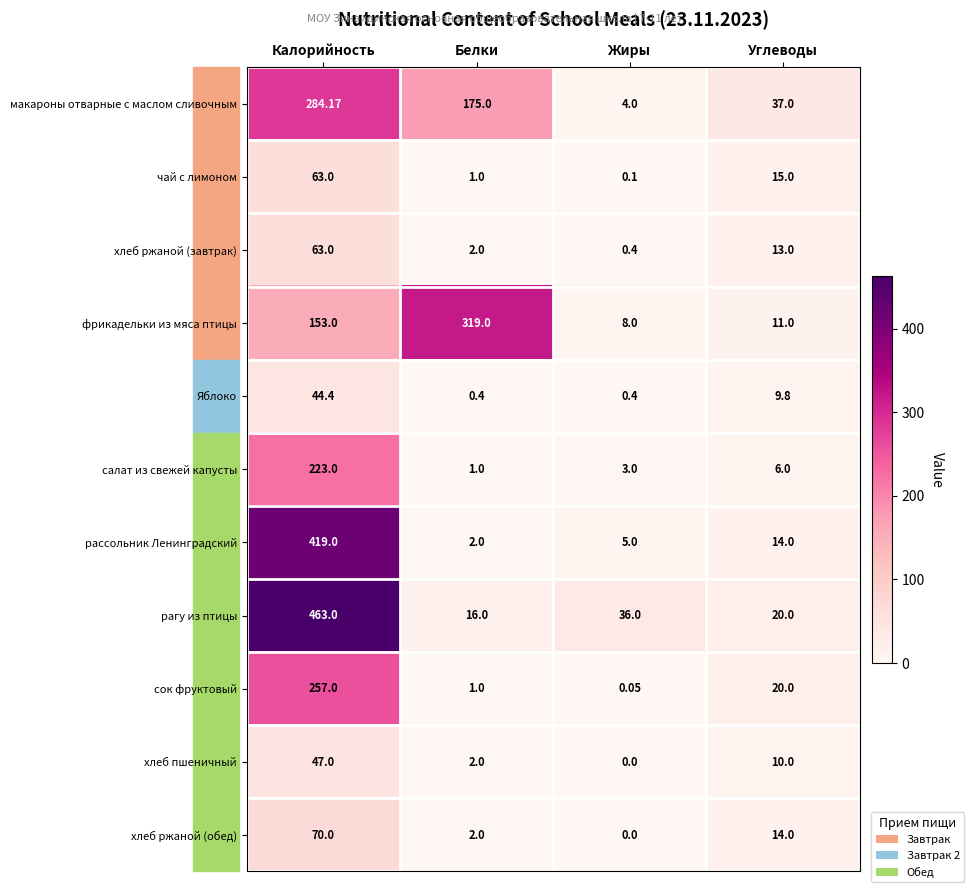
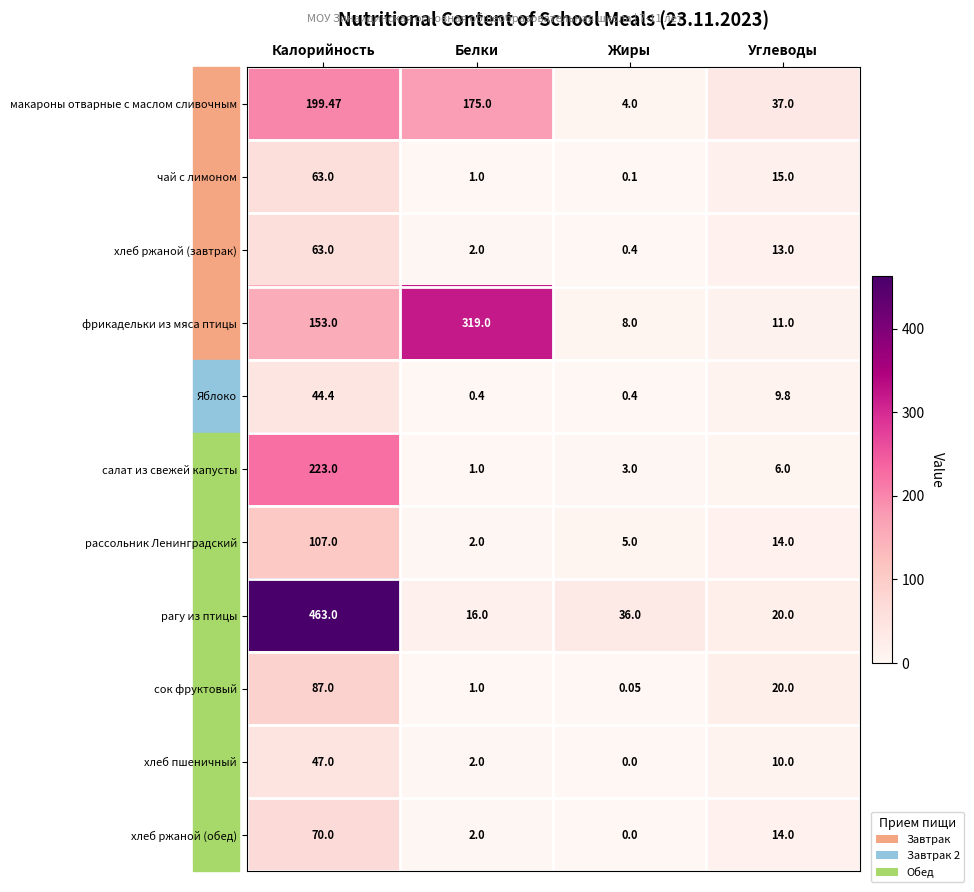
  {
    "макароны отварные с маслом сливочным": {
-     "Калорийность": 284.17,
+     "Калорийность": 199.47,
      "Белки": 175.0,
      "Жиры": 4.0,
      "Углеводы": 37.0
    },
    "чай с лимоном": {
      "Калорийность": 63.0,
      "Белки": 1.0,
      "Жиры": 0.1,
      "Углеводы": 15.0
    },
    "хлеб ржаной (завтрак)": {
      "Калорийность": 63.0,
      "Белки": 2.0,
      "Жиры": 0.4,
      "Углеводы": 13.0
    },
    "фрикадельки из мяса птицы": {
      "Калорийность": 153.0,
      "Белки": 319.0,
      "Жиры": 8.0,
      "Углеводы": 11.0
    },
    "Яблоко": {
      "Калорийность": 44.4,
      "Белки": 0.4,
      "Жиры": 0.4,
      "Углеводы": 9.8
    },
    "салат из свежей капусты": {
      "Калорийность": 223.0,
      "Белки": 1.0,
      "Жиры": 3.0,
      "Углеводы": 6.0
    },
    "рассольник Ленинградский": {
-     "Калорийность": 419.0,
+     "Калорийность": 107.0,
      "Белки": 2.0,
      "Жиры": 5.0,
      "Углеводы": 14.0
    },
    "рагу из птицы": {
      "Калорийность": 463.0,
      "Белки": 16.0,
      "Жиры": 36.0,
      "Углеводы": 20.0
    },
    "сок фруктовый": {
-     "Калорийность": 257.0,
+     "Калорийность": 87.0,
      "Белки": 1.0,
      "Жиры": 0.05,
      "Углеводы": 20.0
    },
    "хлеб пшеничный": {
      "Калорийность": 47.0,
      "Белки": 2.0,
      "Жиры": 0.0,
      "Углеводы": 10.0
    },
    "хлеб ржаной (обед)": {
      "Калорийность": 70.0,
      "Белки": 2.0,
      "Жиры": 0.0,
      "Углеводы": 14.0
    }
  }
